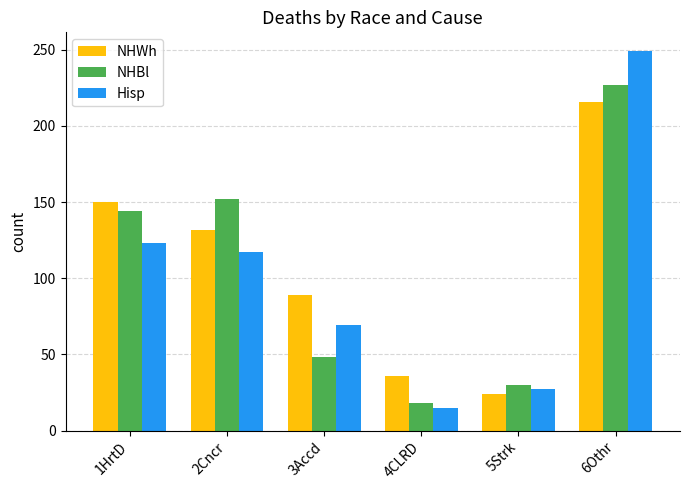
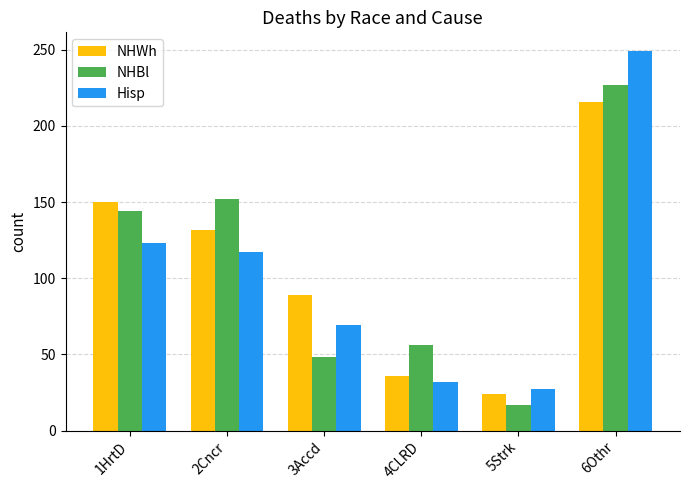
  {
    "NHWh": {
      "1HrtD": 150,
      "2Cncr": 132,
      "3Accd": 89,
      "4CLRD": 36,
      "5Strk": 24,
      "6Othr": 216
    },
    "NHBl": {
      "1HrtD": 144,
      "2Cncr": 152,
      "3Accd": 48,
-     "4CLRD": 18,
-     "5Strk": 30,
+     "4CLRD": 56,
+     "5Strk": 17,
      "6Othr": 227
    },
    "Hisp": {
      "1HrtD": 123,
      "2Cncr": 117,
      "3Accd": 69,
-     "4CLRD": 15,
+     "4CLRD": 32,
      "5Strk": 27,
      "6Othr": 249
    }
  }
